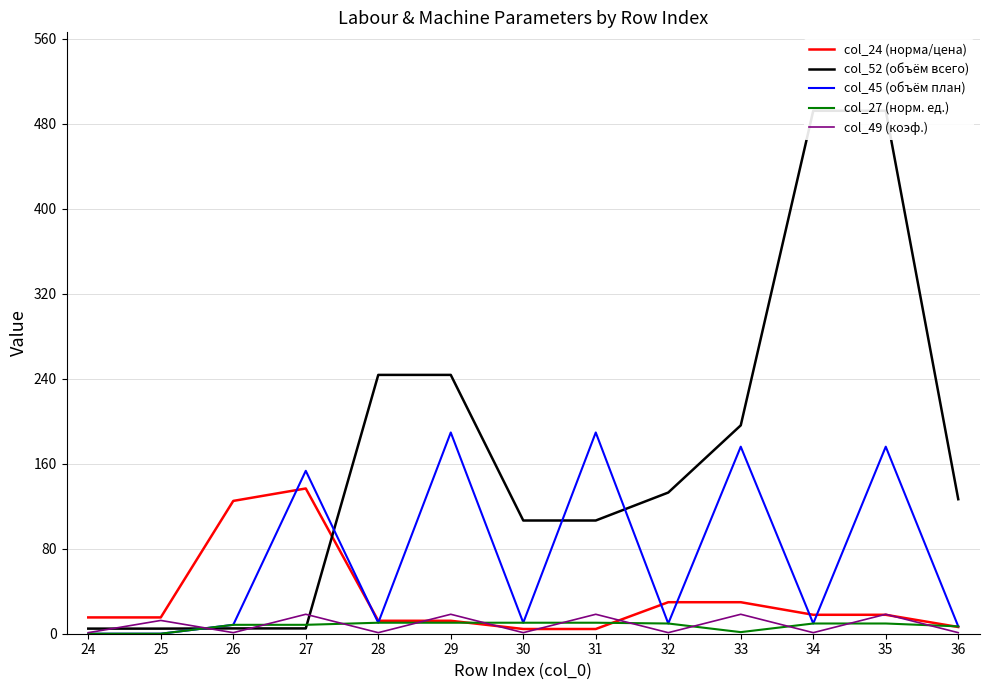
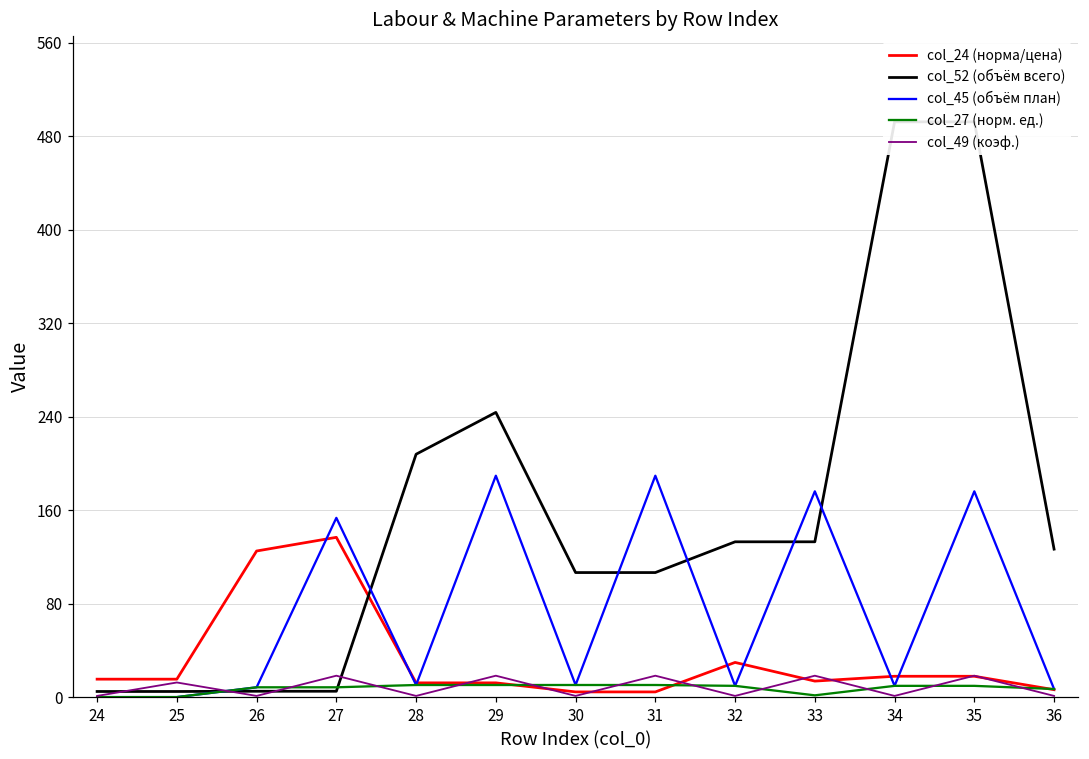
  {
    "col_24 (норма/цена)": {
      "24": 15,
      "25": 15,
      "26": 125,
      "27": 137,
      "30": 4,
      "31": 4,
      "32": 30,
-     "33": 30,
+     "33": 14,
      "34": 18
    },
    "col_52 (объём всего)": {
      "24": 5,
      "25": 5,
      "26": 5,
      "27": 5,
-     "28": 244,
+     "28": 208,
      "29": 244,
      "30": 107,
      "31": 107,
      "32": 133,
-     "33": 196,
+     "33": 133,
      "36": 127
    },
    "col_45 (объём план)": {
      "27": 153,
      "29": 189,
      "31": 189,
      "33": 176,
      "35": 176
    },
    "col_27 (норм. ед.)": {
      "27": 8,
      "31": 10,
      "33": 2,
      "35": 10
    },
    "col_49 (коэф.)": {
      "25": 13,
      "26": 1,
      "27": 18,
      "28": 1,
      "29": 18,
      "30": 1,
      "31": 18,
      "32": 1,
      "33": 18,
      "34": 1,
      "36": 1
    }
  }
